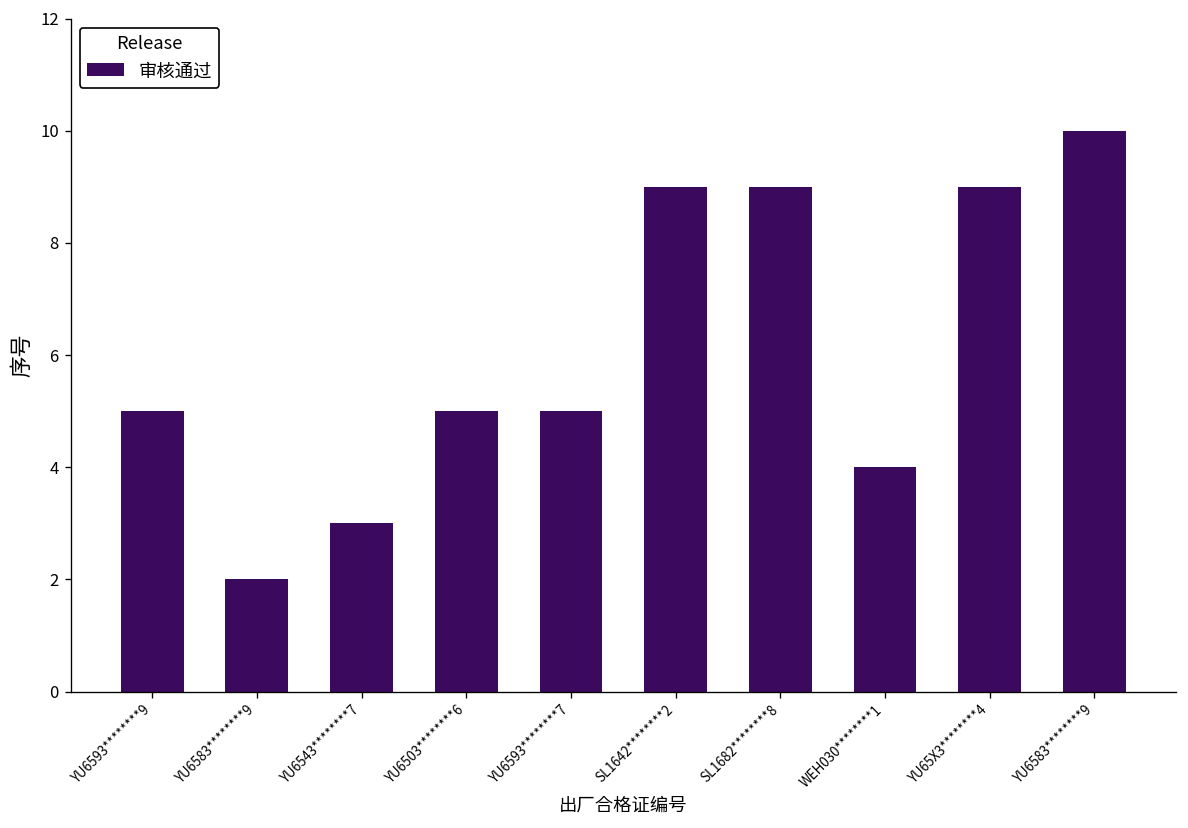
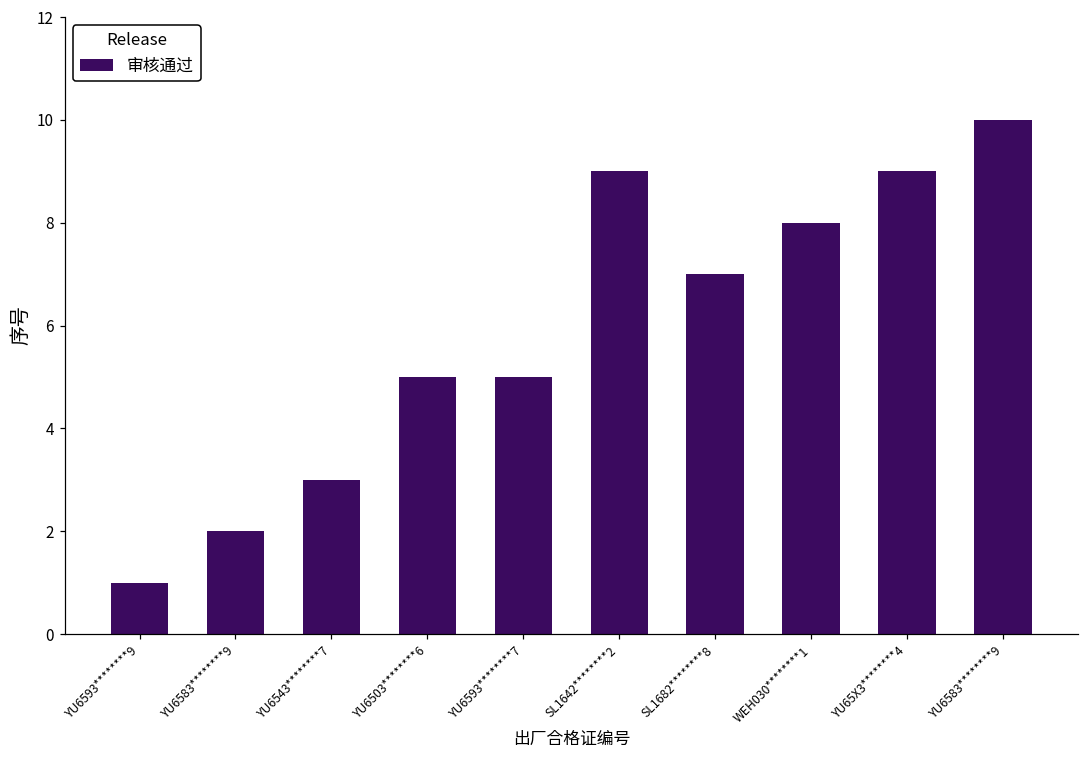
  {
-   "YU6593********9": 5,
+   "YU6593********9": 1,
    "YU6543********7": 3,
    "YU6503********6": 5,
    "YU6593********7": 5,
    "SL1642********2": 9,
-   "SL1682********8": 9,
-   "WEH030********1": 4,
+   "SL1682********8": 7,
+   "WEH030********1": 8,
    "YU65X3********4": 9
  }
